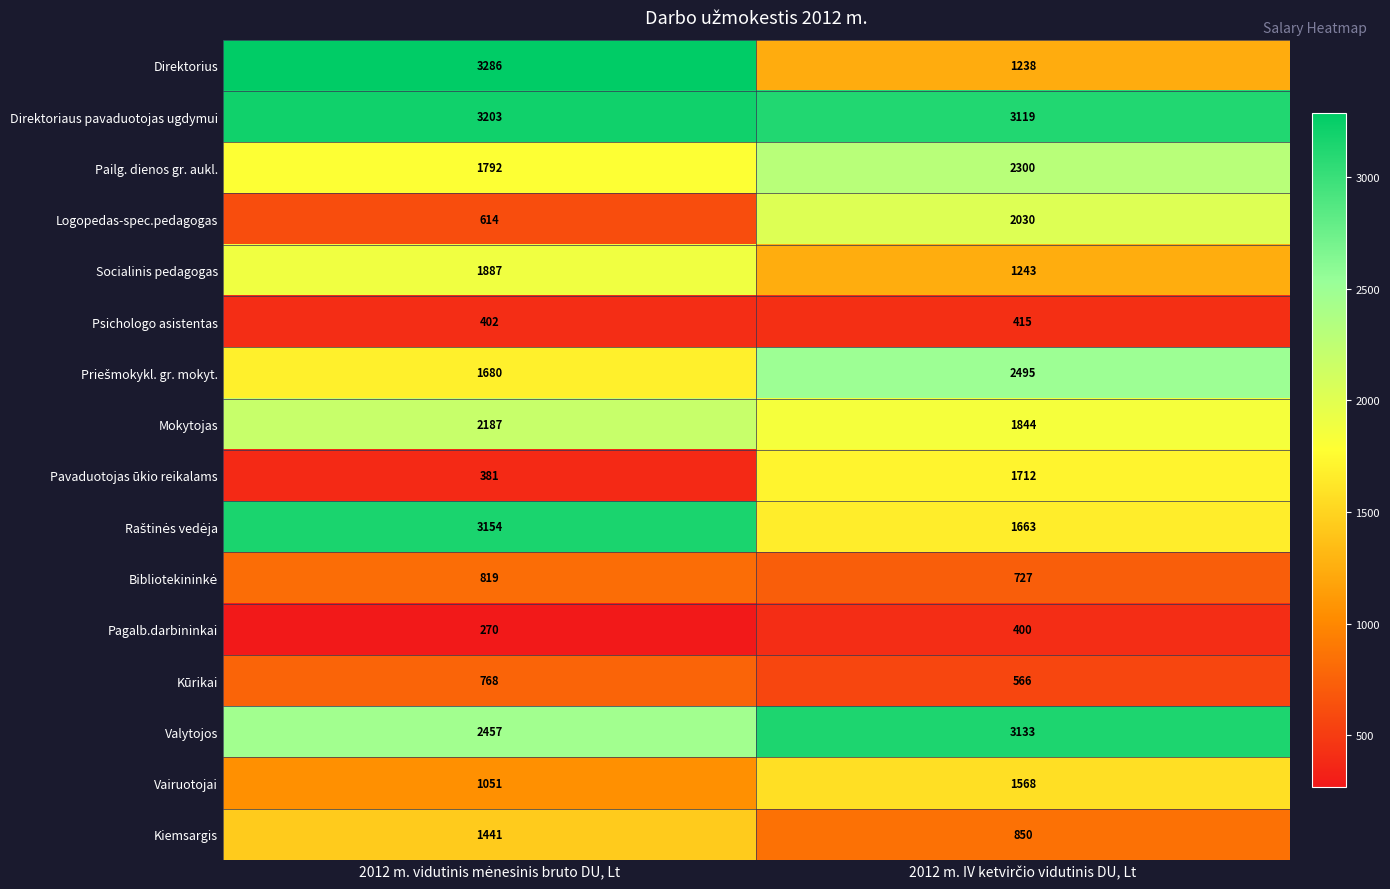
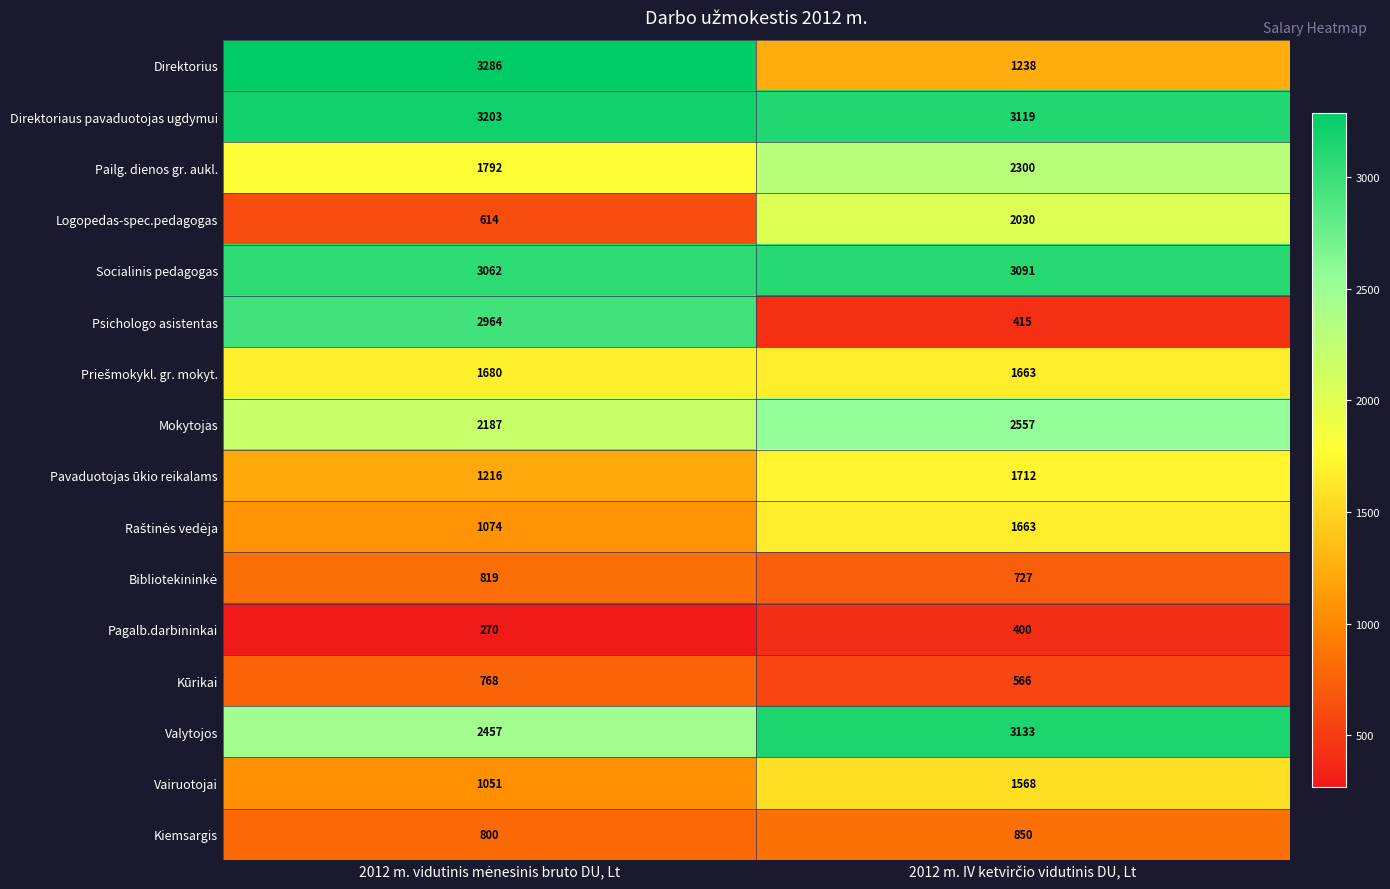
  {
    "Direktorius": {
      "2012 m. vidutinis mėnesinis bruto DU, Lt": 3286,
      "2012 m. IV ketvirčio vidutinis DU, Lt": 1238
    },
    "Direktoriaus pavaduotojas ugdymui": {
      "2012 m. vidutinis mėnesinis bruto DU, Lt": 3203,
      "2012 m. IV ketvirčio vidutinis DU, Lt": 3119
    },
    "Pailg. dienos gr. aukl.": {
      "2012 m. vidutinis mėnesinis bruto DU, Lt": 1792,
      "2012 m. IV ketvirčio vidutinis DU, Lt": 2300
    },
    "Logopedas-spec.pedagogas": {
      "2012 m. vidutinis mėnesinis bruto DU, Lt": 614,
      "2012 m. IV ketvirčio vidutinis DU, Lt": 2030
    },
    "Socialinis pedagogas": {
-     "2012 m. vidutinis mėnesinis bruto DU, Lt": 1887,
-     "2012 m. IV ketvirčio vidutinis DU, Lt": 1243
+     "2012 m. vidutinis mėnesinis bruto DU, Lt": 3062,
+     "2012 m. IV ketvirčio vidutinis DU, Lt": 3091
    },
    "Psichologo asistentas": {
-     "2012 m. vidutinis mėnesinis bruto DU, Lt": 402,
+     "2012 m. vidutinis mėnesinis bruto DU, Lt": 2964,
      "2012 m. IV ketvirčio vidutinis DU, Lt": 415
    },
    "Priešmokykl. gr. mokyt.": {
      "2012 m. vidutinis mėnesinis bruto DU, Lt": 1680,
-     "2012 m. IV ketvirčio vidutinis DU, Lt": 2495
+     "2012 m. IV ketvirčio vidutinis DU, Lt": 1663
    },
    "Mokytojas": {
      "2012 m. vidutinis mėnesinis bruto DU, Lt": 2187,
-     "2012 m. IV ketvirčio vidutinis DU, Lt": 1844
+     "2012 m. IV ketvirčio vidutinis DU, Lt": 2557
    },
    "Pavaduotojas ūkio reikalams": {
-     "2012 m. vidutinis mėnesinis bruto DU, Lt": 381,
+     "2012 m. vidutinis mėnesinis bruto DU, Lt": 1216,
      "2012 m. IV ketvirčio vidutinis DU, Lt": 1712
    },
    "Raštinės vedėja": {
-     "2012 m. vidutinis mėnesinis bruto DU, Lt": 3154,
+     "2012 m. vidutinis mėnesinis bruto DU, Lt": 1074,
      "2012 m. IV ketvirčio vidutinis DU, Lt": 1663
    },
    "Bibliotekininkė": {
      "2012 m. vidutinis mėnesinis bruto DU, Lt": 819,
      "2012 m. IV ketvirčio vidutinis DU, Lt": 727
    },
    "Pagalb.darbininkai": {
      "2012 m. vidutinis mėnesinis bruto DU, Lt": 270,
      "2012 m. IV ketvirčio vidutinis DU, Lt": 400
    },
    "Kūrikai": {
      "2012 m. vidutinis mėnesinis bruto DU, Lt": 768,
      "2012 m. IV ketvirčio vidutinis DU, Lt": 566
    },
    "Valytojos": {
      "2012 m. vidutinis mėnesinis bruto DU, Lt": 2457,
      "2012 m. IV ketvirčio vidutinis DU, Lt": 3133
    },
    "Vairuotojai": {
      "2012 m. vidutinis mėnesinis bruto DU, Lt": 1051,
      "2012 m. IV ketvirčio vidutinis DU, Lt": 1568
    },
    "Kiemsargis": {
-     "2012 m. vidutinis mėnesinis bruto DU, Lt": 1441,
+     "2012 m. vidutinis mėnesinis bruto DU, Lt": 800,
      "2012 m. IV ketvirčio vidutinis DU, Lt": 850
    }
  }
